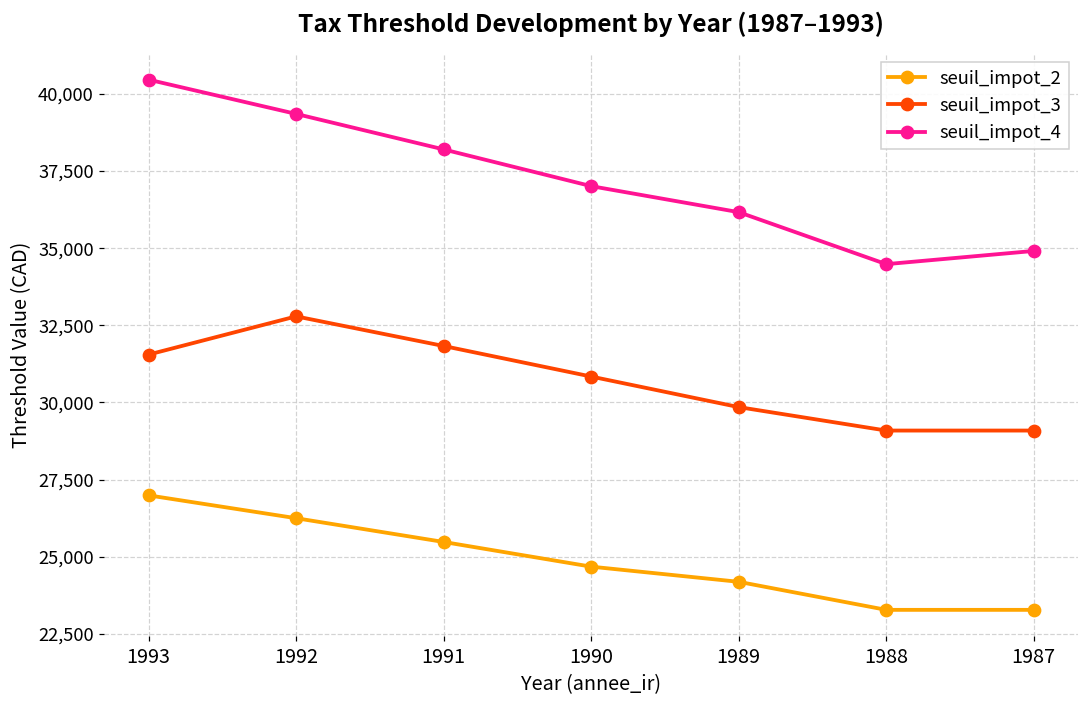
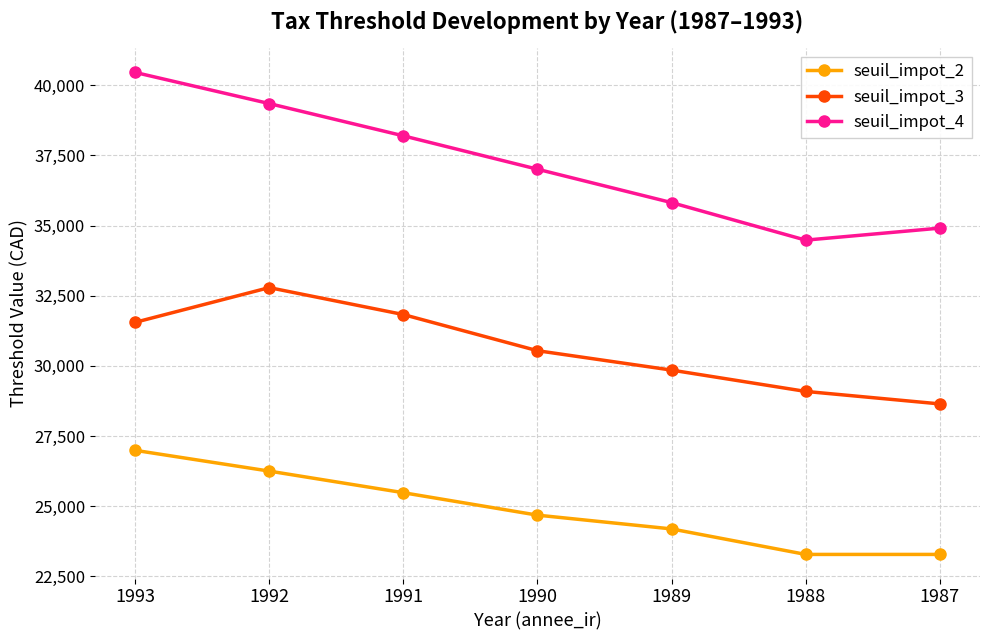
  {
    "seuil_impot_2": {
      "1993": "27,000",
      "1992": "26,300",
      "1991": "25,500",
      "1990": "24,700",
      "1989": "24,200",
      "1988": "23,300",
      "1987": "23,300"
    },
    "seuil_impot_3": {
      "1993": "31,600",
      "1992": "32,800",
      "1991": "31,800",
-     "1990": "30,800",
+     "1990": "30,500",
      "1989": "29,900",
      "1988": "29,100",
-     "1987": "29,100"
+     "1987": "28,600"
    },
    "seuil_impot_4": {
      "1993": "40,500",
      "1992": "39,400",
      "1991": "38,200",
      "1990": "37,000",
-     "1989": "36,200",
+     "1989": "35,800",
      "1988": "34,500",
      "1987": "34,900"
    }
  }
